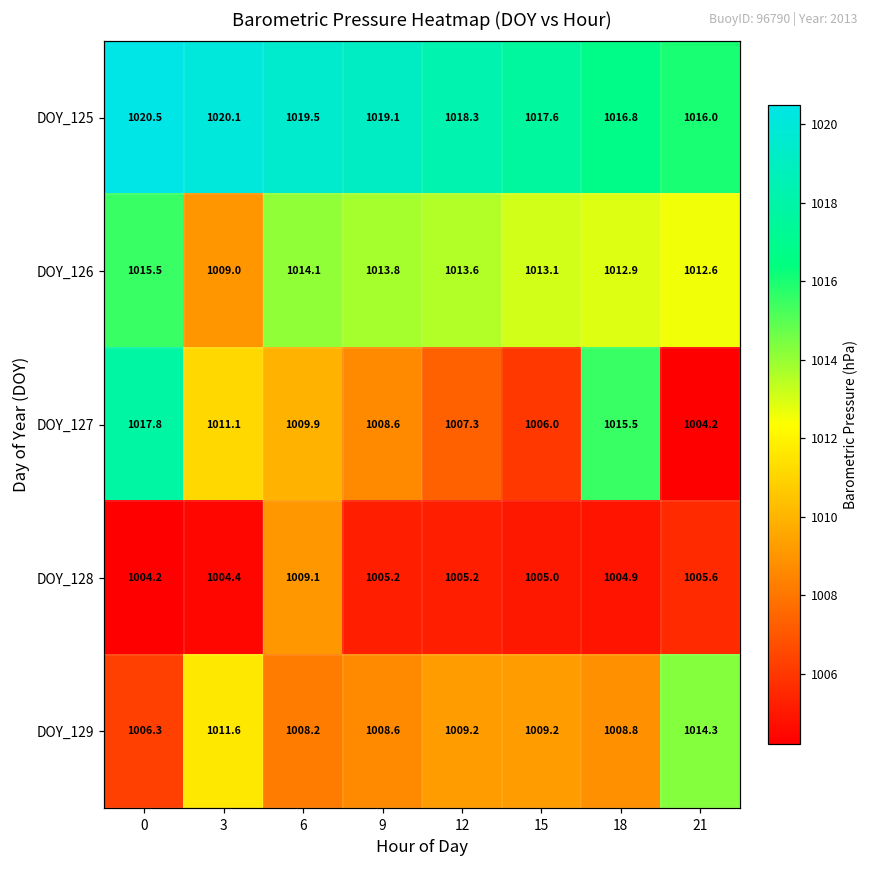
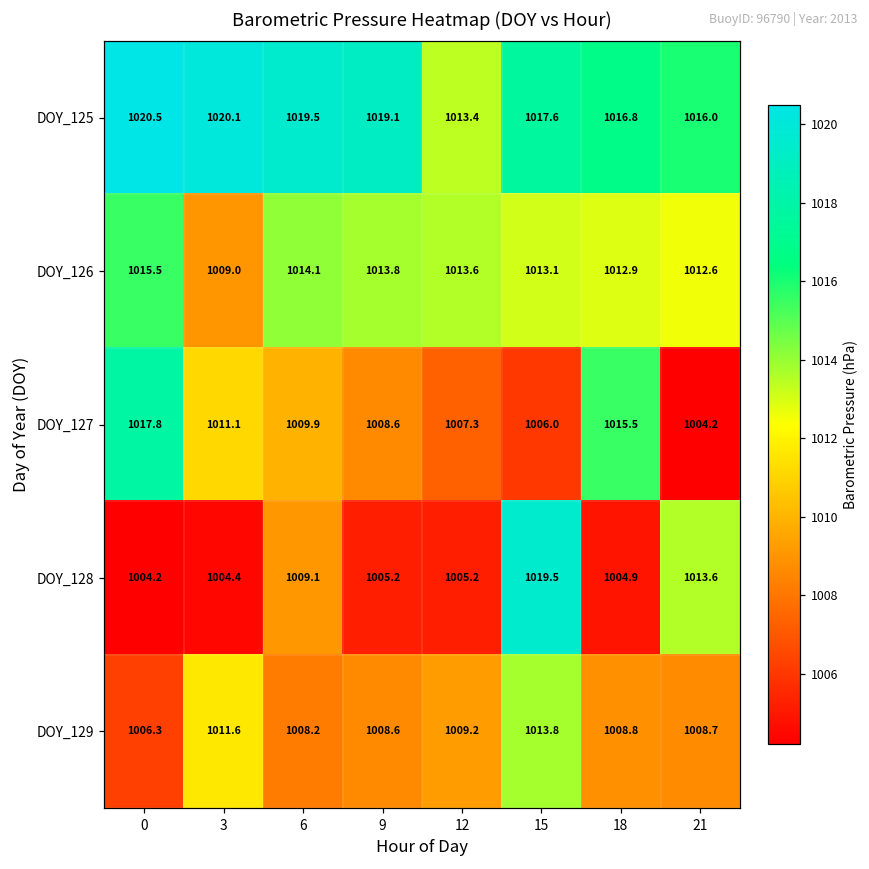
  {
    "DOY_125": {
      "0": 1020.5,
      "3": 1020.1,
      "6": 1019.5,
      "9": 1019.1,
-     "12": 1018.3,
+     "12": 1013.4,
      "15": 1017.6,
      "18": 1016.8,
      "21": 1016.0
    },
    "DOY_126": {
      "0": 1015.5,
      "3": 1009.0,
      "6": 1014.1,
      "9": 1013.8,
      "12": 1013.6,
      "15": 1013.1,
      "18": 1012.9,
      "21": 1012.6
    },
    "DOY_127": {
      "0": 1017.8,
      "3": 1011.1,
      "6": 1009.9,
      "9": 1008.6,
      "12": 1007.3,
      "15": 1006.0,
      "18": 1015.5,
      "21": 1004.2
    },
    "DOY_128": {
      "0": 1004.2,
      "3": 1004.4,
      "6": 1009.1,
      "9": 1005.2,
      "12": 1005.2,
-     "15": 1005.0,
+     "15": 1019.5,
      "18": 1004.9,
-     "21": 1005.6
+     "21": 1013.6
    },
    "DOY_129": {
      "0": 1006.3,
      "3": 1011.6,
      "6": 1008.2,
      "9": 1008.6,
      "12": 1009.2,
-     "15": 1009.2,
+     "15": 1013.8,
      "18": 1008.8,
-     "21": 1014.3
+     "21": 1008.7
    }
  }
